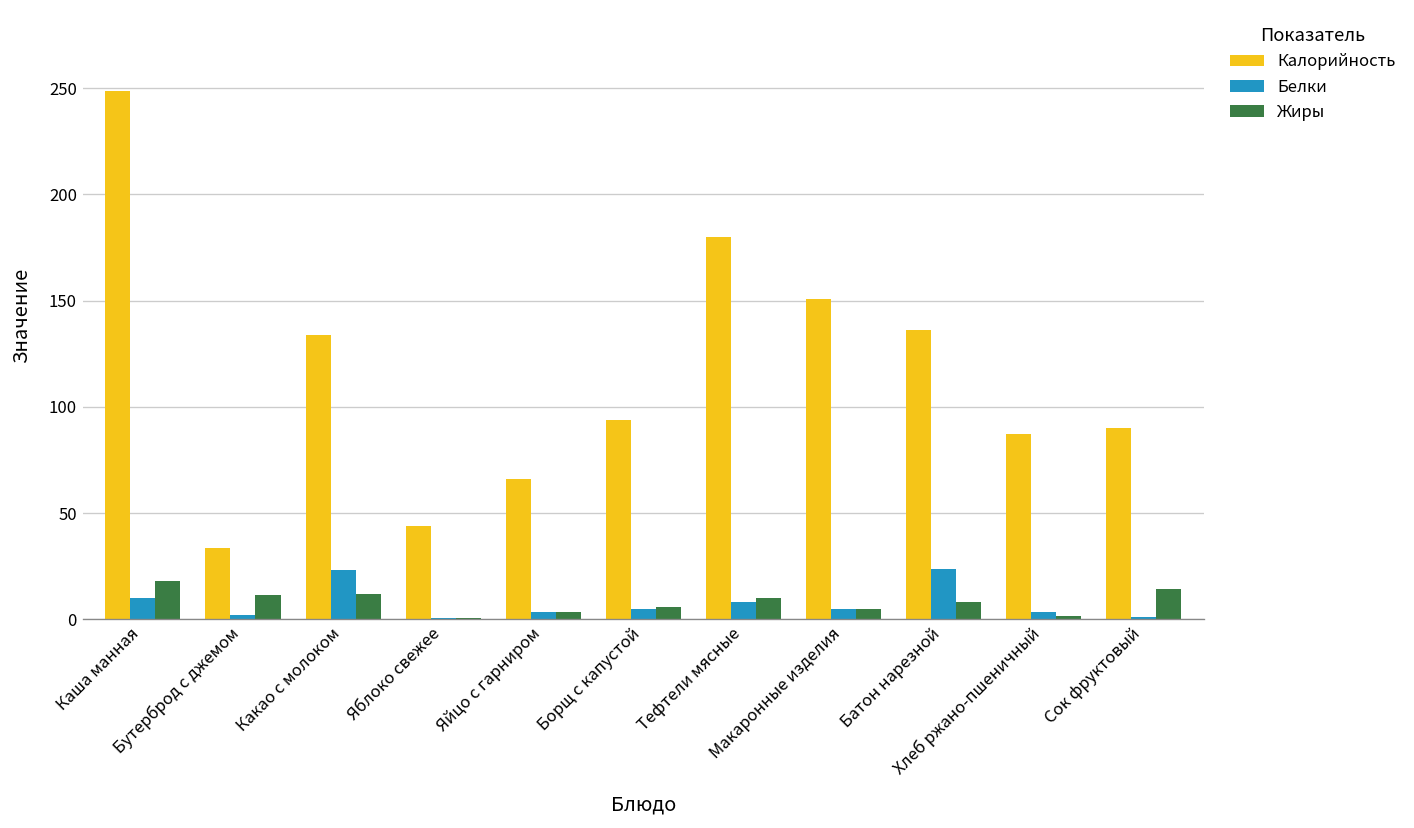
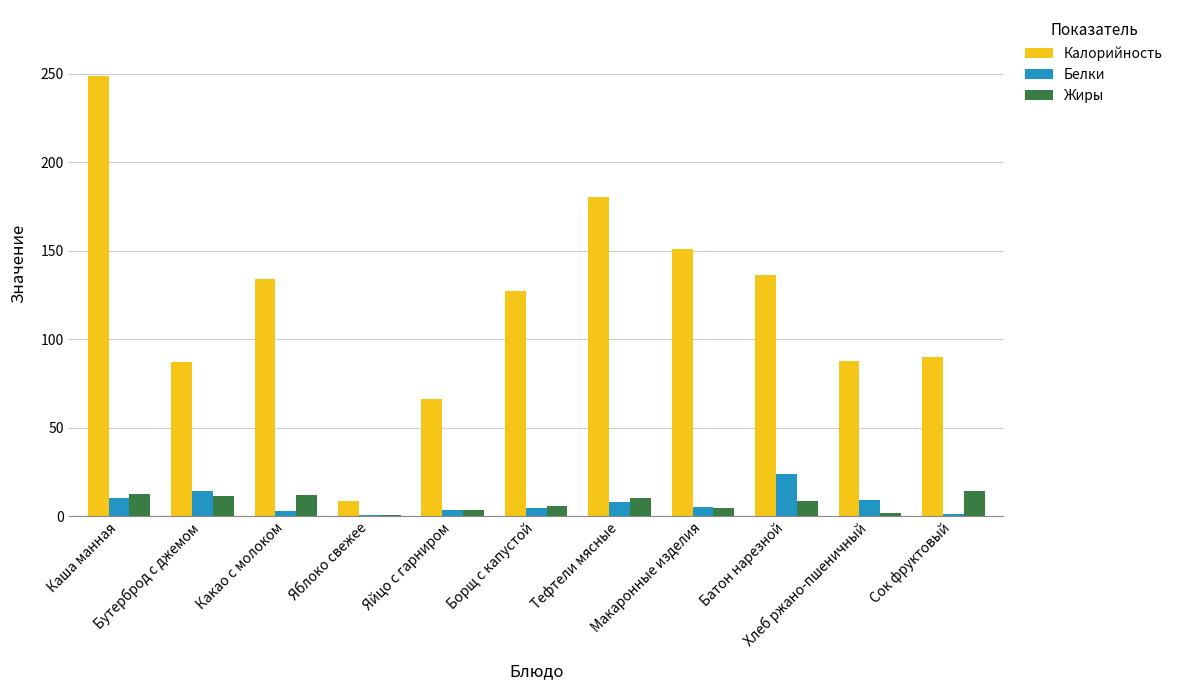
  {
    "Калорийность": {
      "Каша манная": 249,
-     "Бутерброд с джемом": 34,
+     "Бутерброд с джемом": 87,
      "Какао с молоком": 134,
-     "Яблоко свежее": 44,
+     "Яблоко свежее": 9,
      "Яйцо с гарниром": 66,
-     "Борщ с капустой": 94,
+     "Борщ с капустой": 127,
      "Тефтели мясные": 180,
      "Макаронные изделия": 151,
      "Батон нарезной": 136,
      "Хлеб ржано-пшеничный": 87,
      "Сок фруктовый": 90
    },
    "Белки": {
      "Каша манная": 10,
-     "Бутерброд с джемом": 2,
-     "Какао с молоком": 23,
+     "Бутерброд с джемом": 14,
+     "Какао с молоком": 3,
      "Яйцо с гарниром": 3,
      "Борщ с капустой": 5,
      "Тефтели мясные": 8,
      "Макаронные изделия": 5,
      "Батон нарезной": 24,
-     "Хлеб ржано-пшеничный": 3
+     "Хлеб ржано-пшеничный": 9
    },
    "Жиры": {
-     "Каша манная": 18,
+     "Каша манная": 12,
      "Бутерброд с джемом": 11,
      "Какао с молоком": 12,
      "Яйцо с гарниром": 4,
      "Борщ с капустой": 6,
      "Тефтели мясные": 10,
      "Макаронные изделия": 5,
      "Батон нарезной": 8,
      "Хлеб ржано-пшеничный": 2,
      "Сок фруктовый": 14
    }
  }
